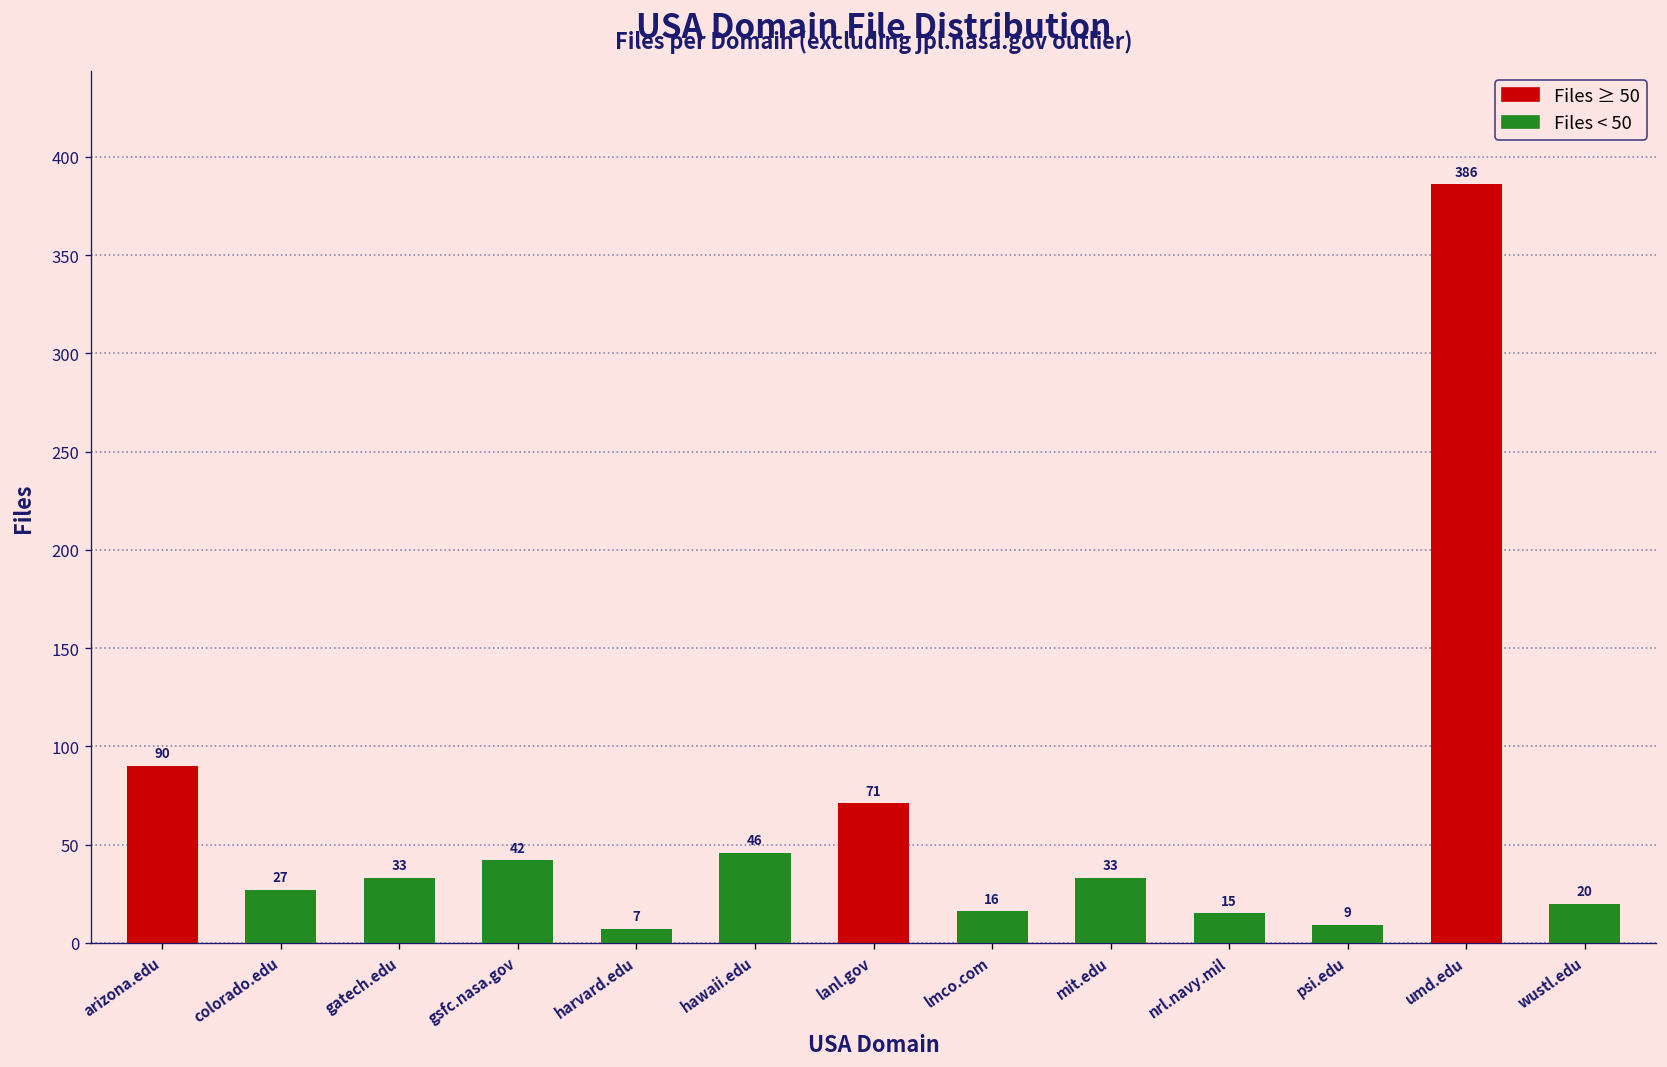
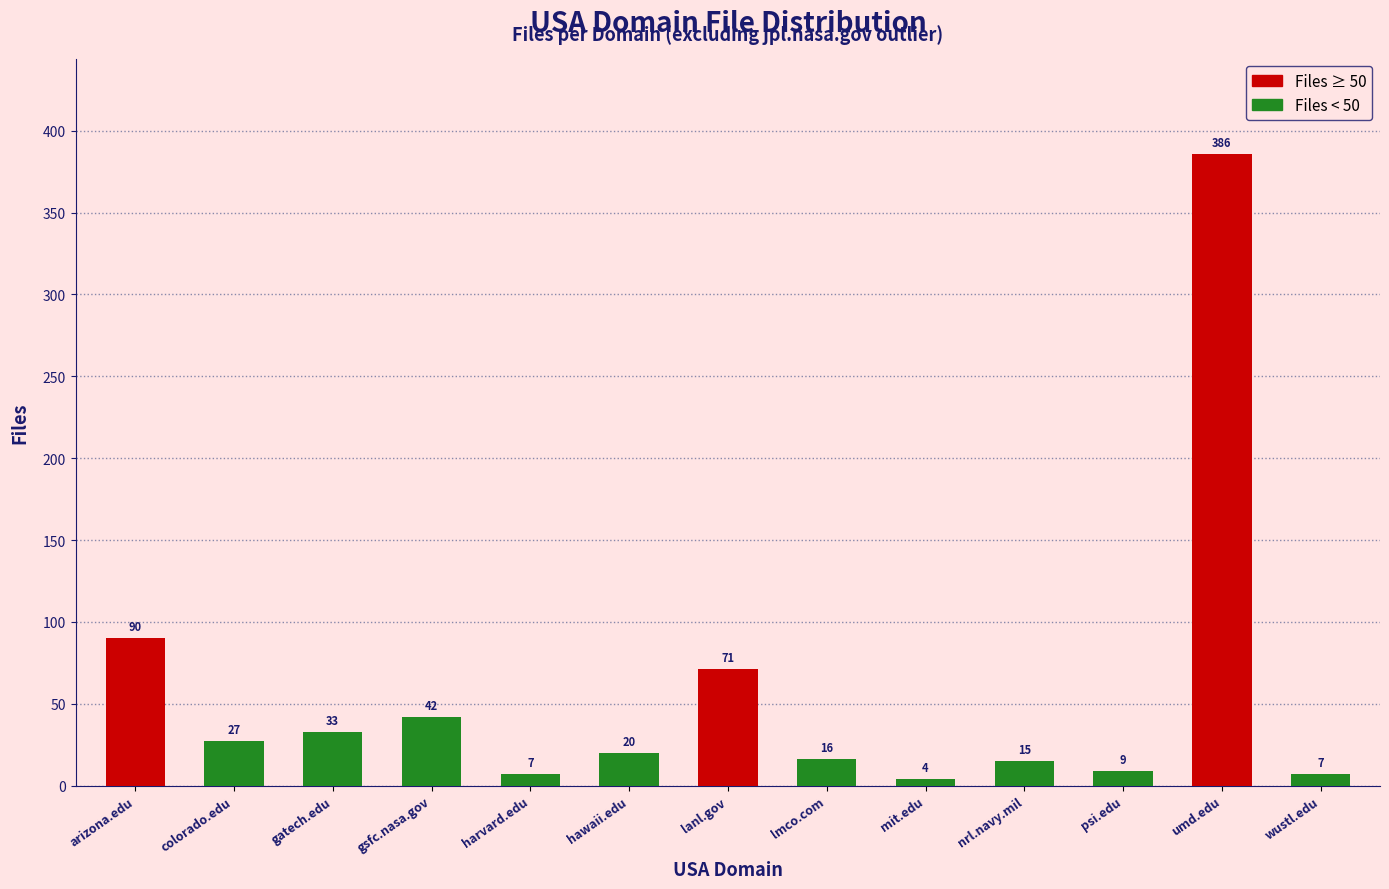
  {
    "arizona.edu": 90,
    "colorado.edu": 27,
    "gatech.edu": 33,
    "gsfc.nasa.gov": 42,
    "harvard.edu": 7,
-   "hawaii.edu": 46,
+   "hawaii.edu": 20,
    "lanl.gov": 71,
    "lmco.com": 16,
-   "mit.edu": 33,
+   "mit.edu": 4,
    "nrl.navy.mil": 15,
    "psi.edu": 9,
    "umd.edu": 386,
-   "wustl.edu": 20
+   "wustl.edu": 7
  }
